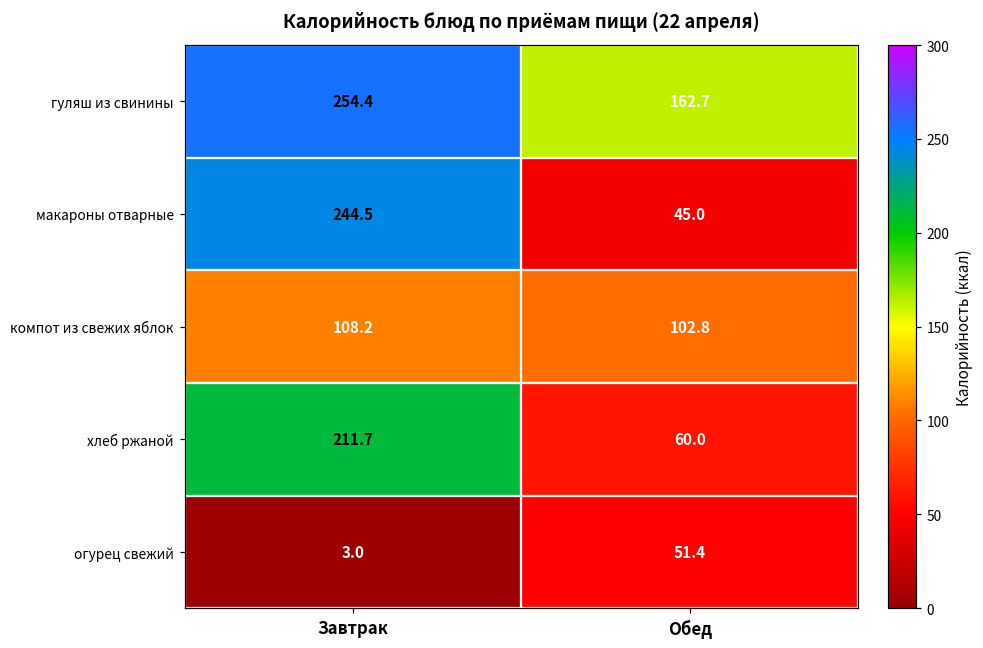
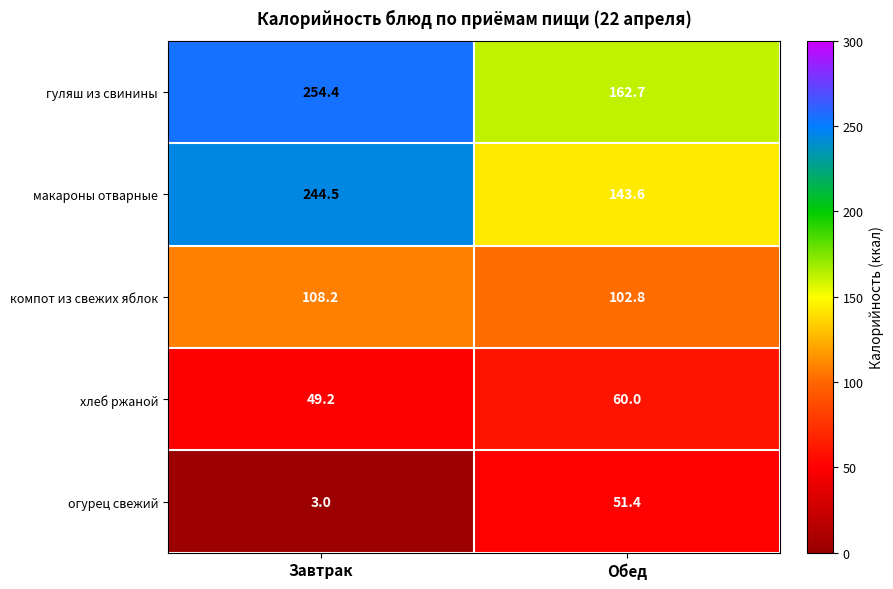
  {
    "гуляш из свинины": {
      "Завтрак": 254.4,
      "Обед": 162.7
    },
    "макароны отварные": {
      "Завтрак": 244.5,
-     "Обед": 45.0
+     "Обед": 143.6
    },
    "компот из свежих яблок": {
      "Завтрак": 108.2,
      "Обед": 102.8
    },
    "хлеб ржаной": {
-     "Завтрак": 211.7,
+     "Завтрак": 49.2,
      "Обед": 60.0
    },
    "огурец свежий": {
      "Завтрак": 3.0,
      "Обед": 51.4
    }
  }
